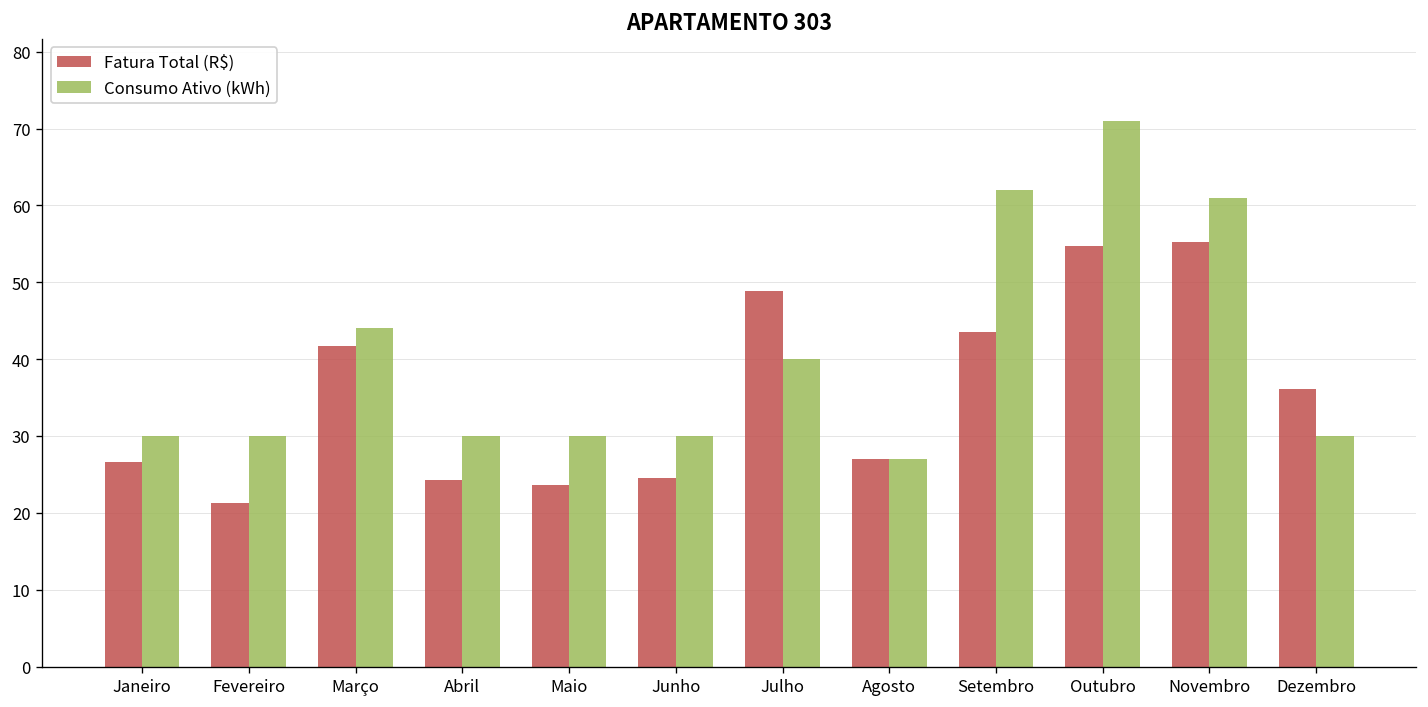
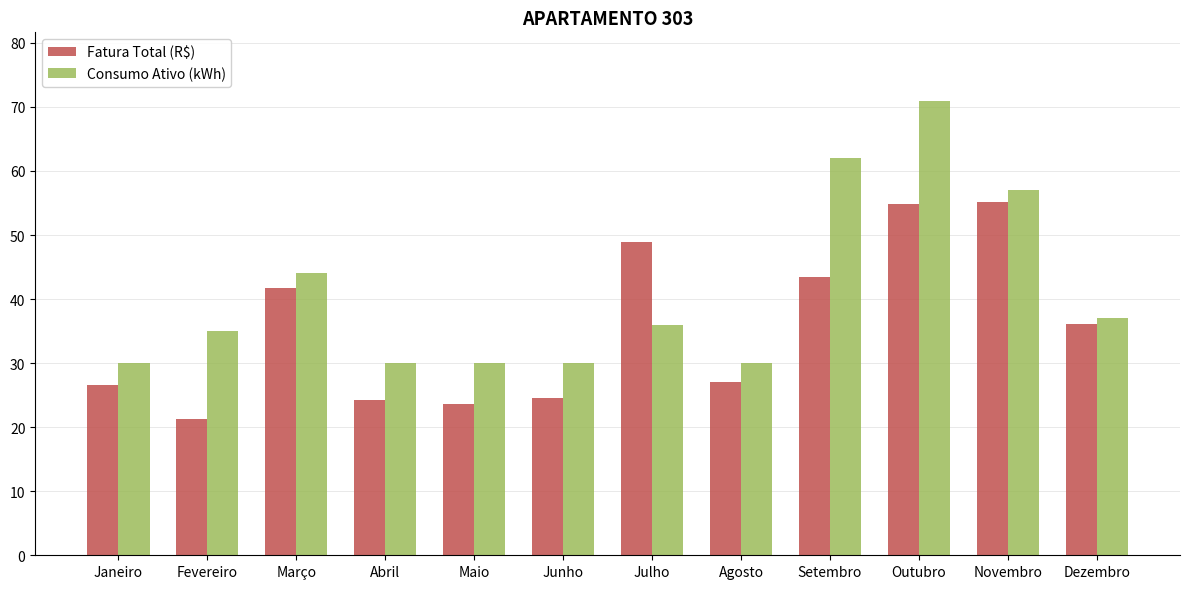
  {
    "Fatura Total (R$)": {
      "Janeiro": 27,
      "Fevereiro": 21,
      "Março": 42,
      "Abril": 24,
      "Maio": 24,
      "Junho": 25,
      "Julho": 49,
      "Agosto": 27,
      "Setembro": 44,
      "Outubro": 55,
      "Novembro": 55,
      "Dezembro": 36
    },
    "Consumo Ativo (kWh)": {
      "Janeiro": 30,
-     "Fevereiro": 30,
+     "Fevereiro": 35,
      "Março": 44,
      "Abril": 30,
      "Maio": 30,
      "Junho": 30,
-     "Julho": 40,
-     "Agosto": 27,
+     "Julho": 36,
+     "Agosto": 30,
      "Setembro": 62,
      "Outubro": 71,
-     "Novembro": 61,
-     "Dezembro": 30
+     "Novembro": 57,
+     "Dezembro": 37
    }
  }
